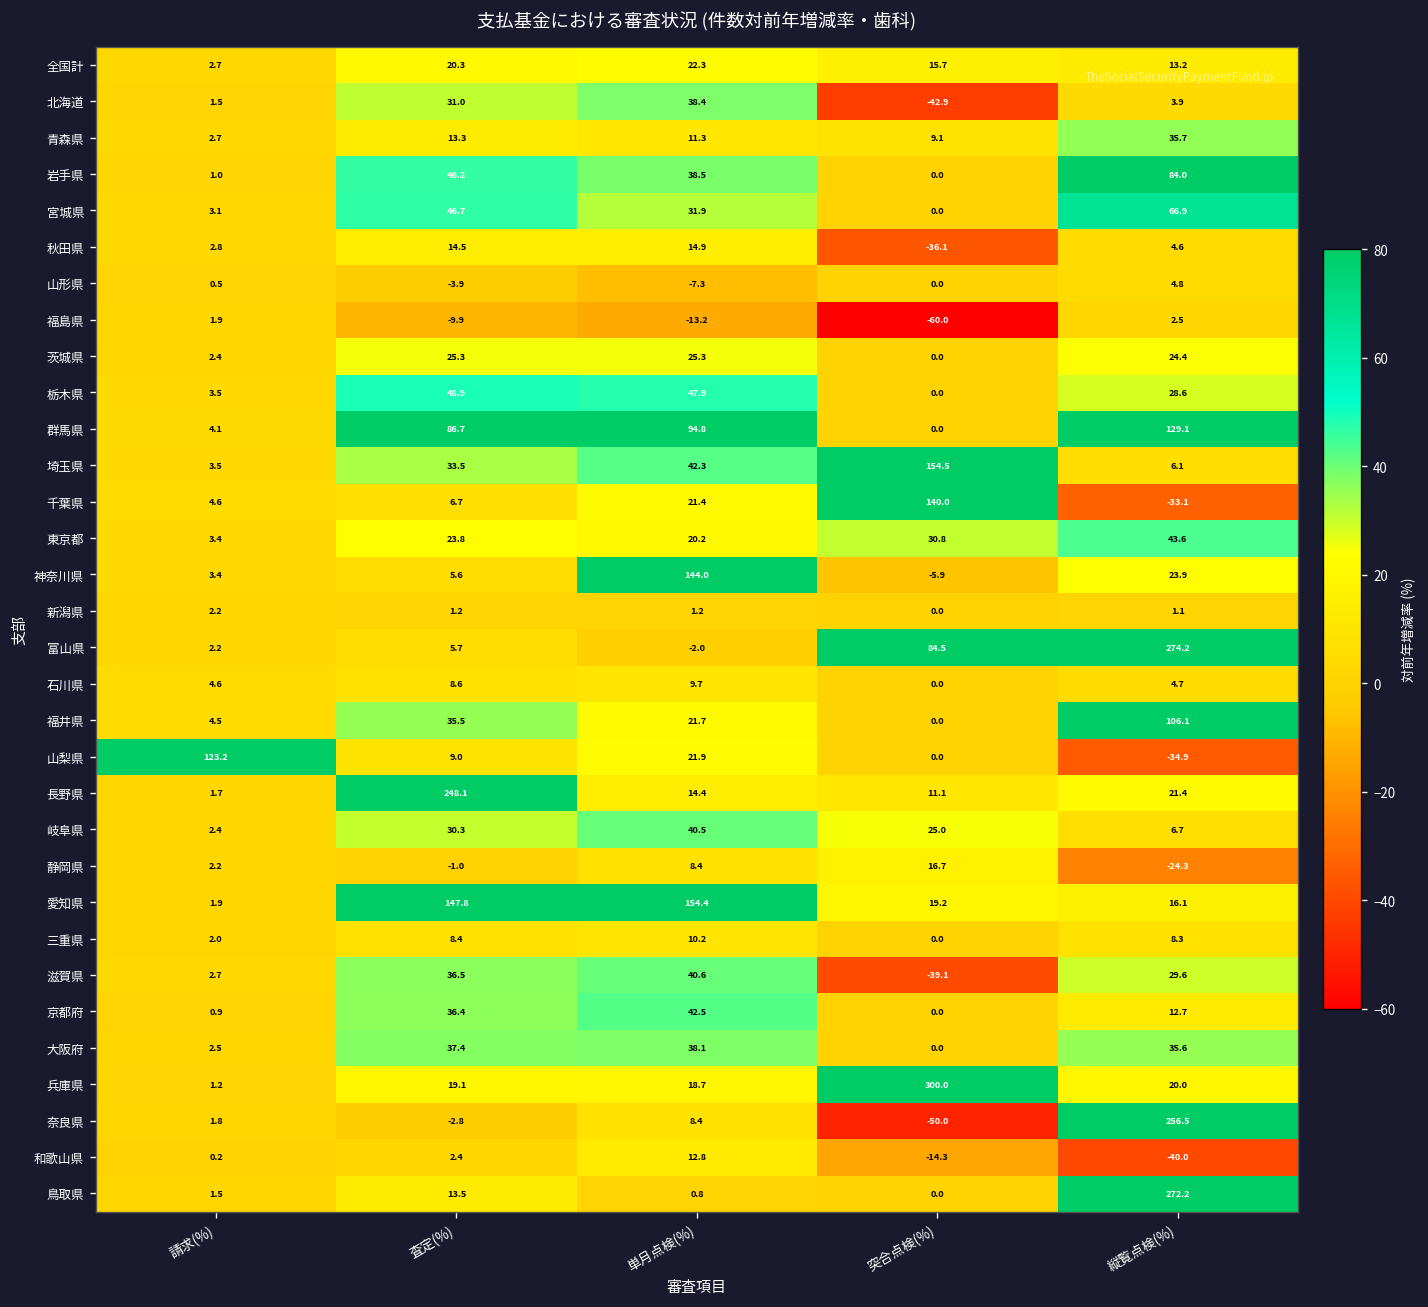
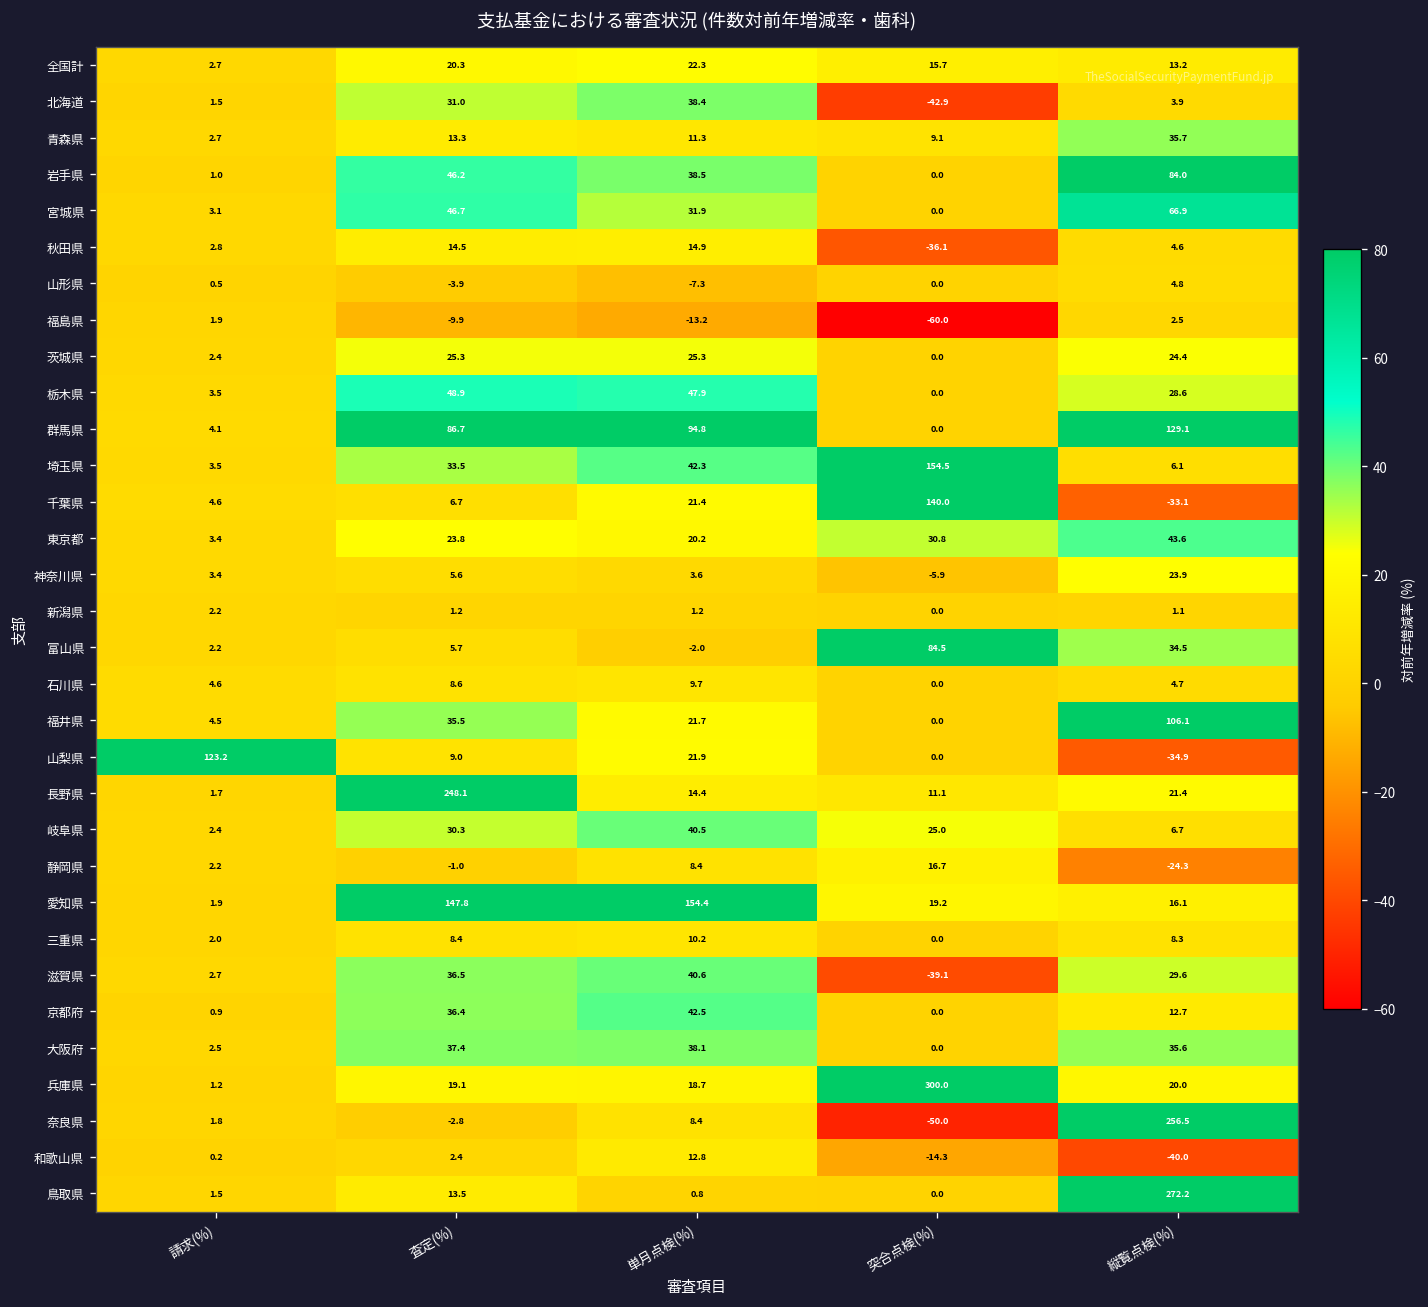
  {
    "全国計": {
      "請求(%)": 2.7,
      "査定(%)": 20.3,
      "単月点検(%)": 22.3,
      "突合点検(%)": 15.7
    },
    "北海道": {
      "請求(%)": 1.5,
      "査定(%)": 31.0,
      "単月点検(%)": 38.4,
      "突合点検(%)": -42.9,
      "縦覧点検(%)": 3.9
    },
    "青森県": {
      "請求(%)": 2.7,
      "査定(%)": 13.3,
      "単月点検(%)": 11.3,
      "突合点検(%)": 9.1,
      "縦覧点検(%)": 35.7
    },
    "岩手県": {
      "請求(%)": 1.0,
      "査定(%)": 46.2,
      "単月点検(%)": 38.5,
      "突合点検(%)": 0.0,
      "縦覧点検(%)": 84.0
    },
    "宮城県": {
      "請求(%)": 3.1,
      "査定(%)": 46.7,
      "単月点検(%)": 31.9,
      "突合点検(%)": 0.0,
      "縦覧点検(%)": 66.9
    },
    "秋田県": {
      "請求(%)": 2.8,
      "査定(%)": 14.5,
      "単月点検(%)": 14.9,
      "突合点検(%)": -36.1,
      "縦覧点検(%)": 4.6
    },
    "山形県": {
      "請求(%)": 0.5,
      "査定(%)": -3.9,
      "単月点検(%)": -7.3,
      "突合点検(%)": 0.0,
      "縦覧点検(%)": 4.8
    },
    "福島県": {
      "請求(%)": 1.9,
      "査定(%)": -9.9,
      "単月点検(%)": -13.2,
      "突合点検(%)": -60.0,
      "縦覧点検(%)": 2.5
    },
    "茨城県": {
      "請求(%)": 2.4,
      "査定(%)": 25.3,
      "単月点検(%)": 25.3,
      "突合点検(%)": 0.0,
      "縦覧点検(%)": 24.4
    },
    "栃木県": {
      "請求(%)": 3.5,
      "査定(%)": 48.9,
      "単月点検(%)": 47.9,
      "突合点検(%)": 0.0,
      "縦覧点検(%)": 28.6
    },
    "群馬県": {
      "請求(%)": 4.1,
      "査定(%)": 86.7,
      "単月点検(%)": 94.8,
      "突合点検(%)": 0.0,
      "縦覧点検(%)": 129.1
    },
    "埼玉県": {
      "請求(%)": 3.5,
      "査定(%)": 33.5,
      "単月点検(%)": 42.3,
      "突合点検(%)": 154.5,
      "縦覧点検(%)": 6.1
    },
    "千葉県": {
      "請求(%)": 4.6,
      "査定(%)": 6.7,
      "単月点検(%)": 21.4,
      "突合点検(%)": 140.0,
      "縦覧点検(%)": -33.1
    },
    "東京都": {
      "請求(%)": 3.4,
      "査定(%)": 23.8,
      "単月点検(%)": 20.2,
      "突合点検(%)": 30.8,
      "縦覧点検(%)": 43.6
    },
    "神奈川県": {
      "請求(%)": 3.4,
      "査定(%)": 5.6,
-     "単月点検(%)": 144.0,
+     "単月点検(%)": 3.6,
      "突合点検(%)": -5.9,
      "縦覧点検(%)": 23.9
    },
    "新潟県": {
      "請求(%)": 2.2,
      "査定(%)": 1.2,
      "単月点検(%)": 1.2,
      "突合点検(%)": 0.0,
      "縦覧点検(%)": 1.1
    },
    "富山県": {
      "請求(%)": 2.2,
      "査定(%)": 5.7,
      "単月点検(%)": -2.0,
      "突合点検(%)": 84.5,
-     "縦覧点検(%)": 274.2
+     "縦覧点検(%)": 34.5
    },
    "石川県": {
      "請求(%)": 4.6,
      "査定(%)": 8.6,
      "単月点検(%)": 9.7,
      "突合点検(%)": 0.0,
      "縦覧点検(%)": 4.7
    },
    "福井県": {
      "請求(%)": 4.5,
      "査定(%)": 35.5,
      "単月点検(%)": 21.7,
      "突合点検(%)": 0.0,
      "縦覧点検(%)": 106.1
    },
    "山梨県": {
      "請求(%)": 123.2,
      "査定(%)": 9.0,
      "単月点検(%)": 21.9,
      "突合点検(%)": 0.0,
      "縦覧点検(%)": -34.9
    },
    "長野県": {
      "請求(%)": 1.7,
      "査定(%)": 248.1,
      "単月点検(%)": 14.4,
      "突合点検(%)": 11.1,
      "縦覧点検(%)": 21.4
    },
    "岐阜県": {
      "請求(%)": 2.4,
      "査定(%)": 30.3,
      "単月点検(%)": 40.5,
      "突合点検(%)": 25.0,
      "縦覧点検(%)": 6.7
    },
    "静岡県": {
      "請求(%)": 2.2,
      "査定(%)": -1.0,
      "単月点検(%)": 8.4,
      "突合点検(%)": 16.7,
      "縦覧点検(%)": -24.3
    },
    "愛知県": {
      "請求(%)": 1.9,
      "査定(%)": 147.8,
      "単月点検(%)": 154.4,
      "突合点検(%)": 19.2,
      "縦覧点検(%)": 16.1
    },
    "三重県": {
      "請求(%)": 2.0,
      "査定(%)": 8.4,
      "単月点検(%)": 10.2,
      "突合点検(%)": 0.0,
      "縦覧点検(%)": 8.3
    },
    "滋賀県": {
      "請求(%)": 2.7,
      "査定(%)": 36.5,
      "単月点検(%)": 40.6,
      "突合点検(%)": -39.1,
      "縦覧点検(%)": 29.6
    },
    "京都府": {
      "請求(%)": 0.9,
      "査定(%)": 36.4,
      "単月点検(%)": 42.5,
      "突合点検(%)": 0.0,
      "縦覧点検(%)": 12.7
    },
    "大阪府": {
      "請求(%)": 2.5,
      "査定(%)": 37.4,
      "単月点検(%)": 38.1,
      "突合点検(%)": 0.0,
      "縦覧点検(%)": 35.6
    },
    "兵庫県": {
      "請求(%)": 1.2,
      "査定(%)": 19.1,
      "単月点検(%)": 18.7,
      "突合点検(%)": 300.0,
      "縦覧点検(%)": 20.0
    },
    "奈良県": {
      "請求(%)": 1.8,
      "査定(%)": -2.8,
      "単月点検(%)": 8.4,
      "突合点検(%)": -50.0,
      "縦覧点検(%)": 256.5
    },
    "和歌山県": {
      "請求(%)": 0.2,
      "査定(%)": 2.4,
      "単月点検(%)": 12.8,
      "突合点検(%)": -14.3,
      "縦覧点検(%)": -40.0
    },
    "鳥取県": {
      "請求(%)": 1.5,
      "査定(%)": 13.5,
      "単月点検(%)": 0.8,
      "突合点検(%)": 0.0,
      "縦覧点検(%)": 272.2
    }
  }
